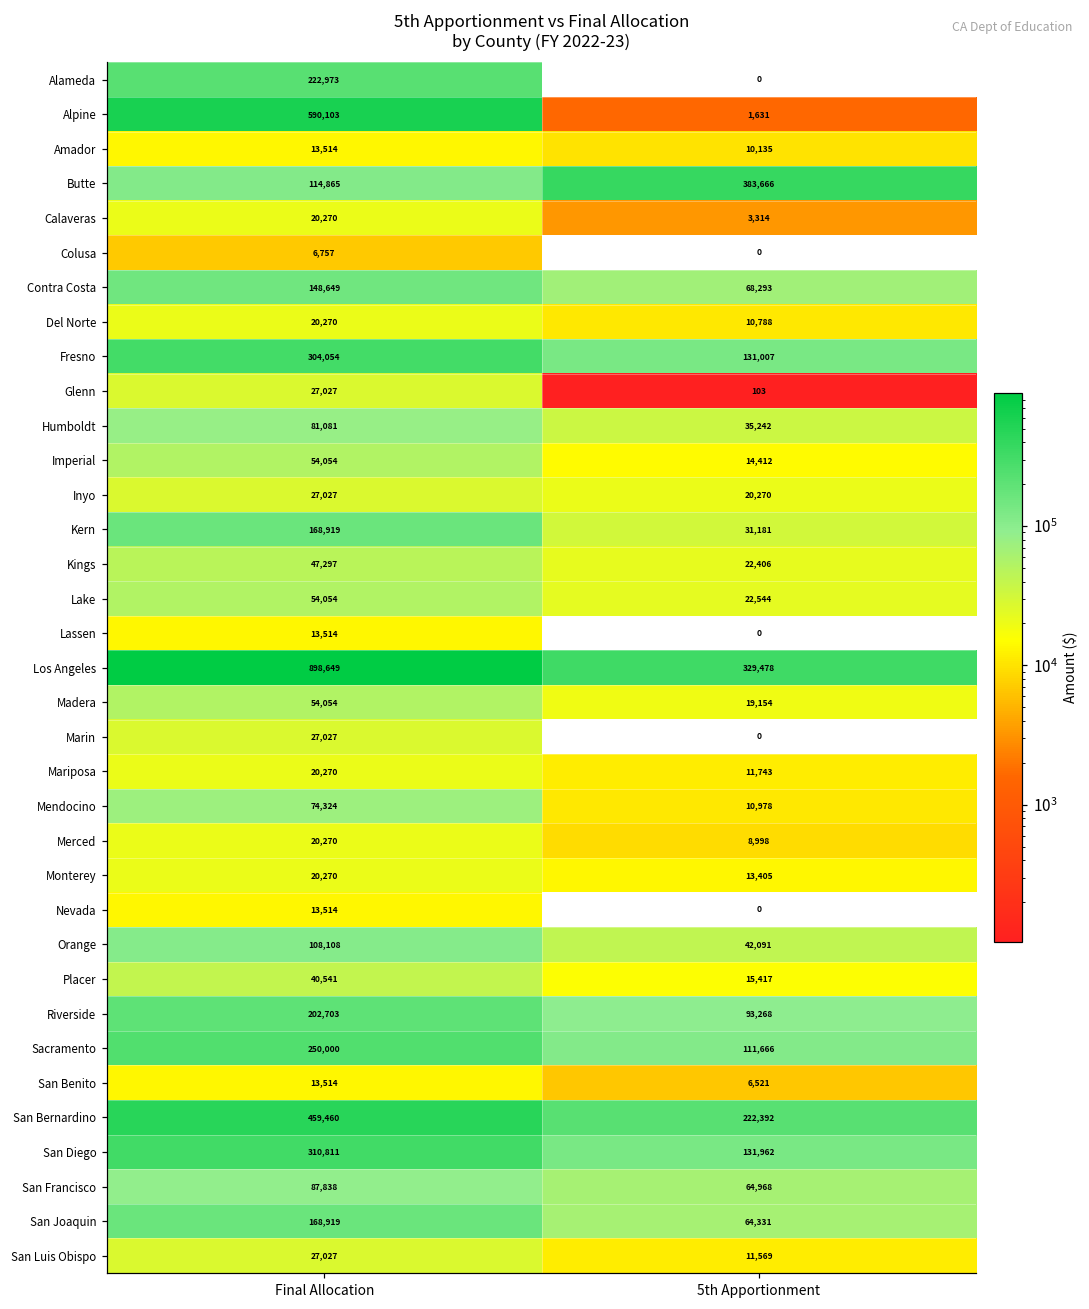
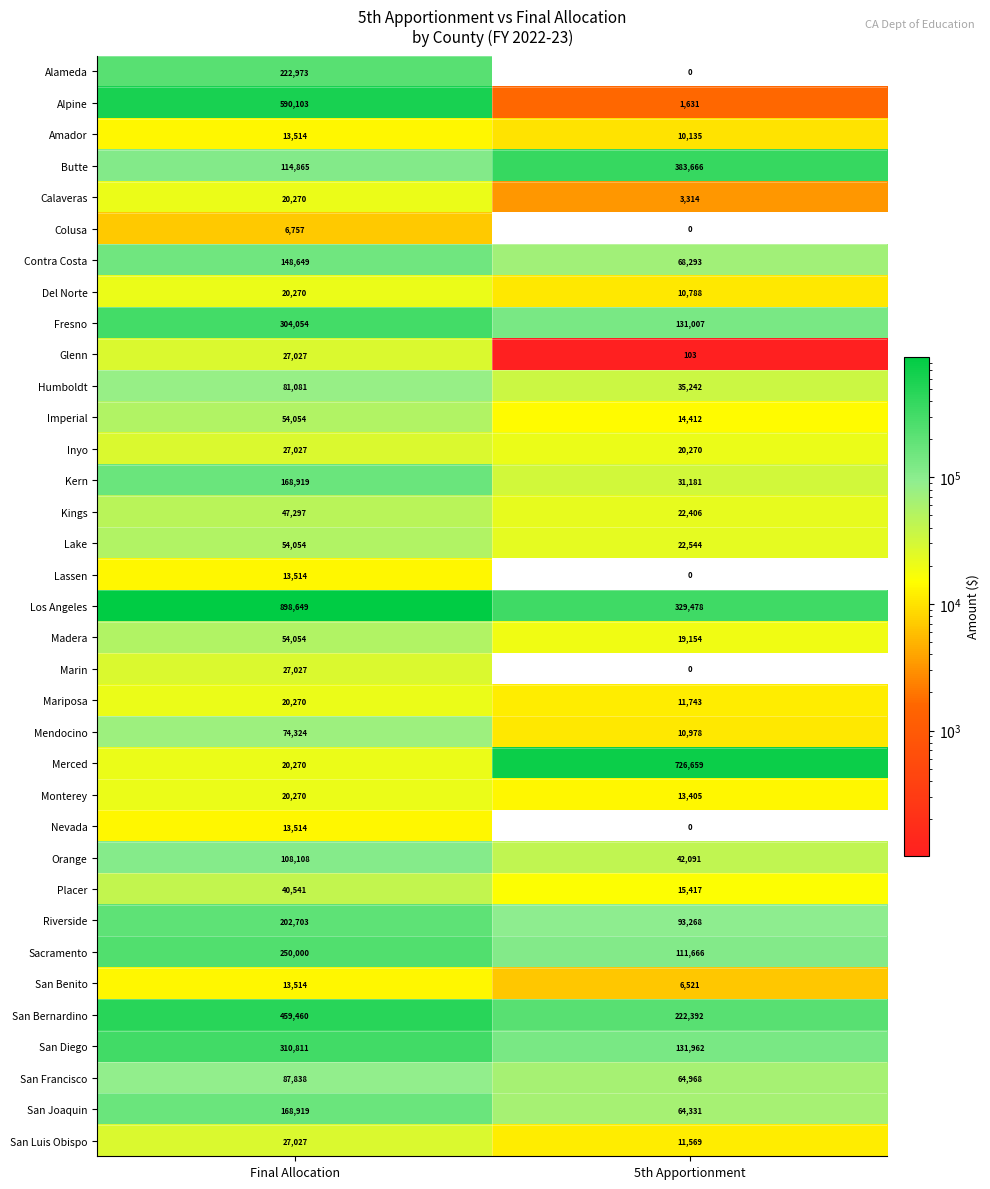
  {
    "Alameda": {
      "Final Allocation": "222,973",
      "5th Apportionment": "0"
    },
    "Alpine": {
      "Final Allocation": "590,103",
      "5th Apportionment": "1,631"
    },
    "Amador": {
      "Final Allocation": "13,514",
      "5th Apportionment": "10,135"
    },
    "Butte": {
      "Final Allocation": "114,865",
      "5th Apportionment": "383,666"
    },
    "Calaveras": {
      "Final Allocation": "20,270",
      "5th Apportionment": "3,314"
    },
    "Colusa": {
      "Final Allocation": "6,757",
      "5th Apportionment": "0"
    },
    "Contra Costa": {
      "Final Allocation": "148,649",
      "5th Apportionment": "68,293"
    },
    "Del Norte": {
      "Final Allocation": "20,270",
      "5th Apportionment": "10,788"
    },
    "Fresno": {
      "Final Allocation": "304,054",
      "5th Apportionment": "131,007"
    },
    "Glenn": {
      "Final Allocation": "27,027",
      "5th Apportionment": "103"
    },
    "Humboldt": {
      "Final Allocation": "81,081",
      "5th Apportionment": "35,242"
    },
    "Imperial": {
      "Final Allocation": "54,054",
      "5th Apportionment": "14,412"
    },
    "Inyo": {
      "Final Allocation": "27,027",
      "5th Apportionment": "20,270"
    },
    "Kern": {
      "Final Allocation": "168,919",
      "5th Apportionment": "31,181"
    },
    "Kings": {
      "Final Allocation": "47,297",
      "5th Apportionment": "22,406"
    },
    "Lake": {
      "Final Allocation": "54,054",
      "5th Apportionment": "22,544"
    },
    "Lassen": {
      "Final Allocation": "13,514",
      "5th Apportionment": "0"
    },
    "Los Angeles": {
      "Final Allocation": "898,649",
      "5th Apportionment": "329,478"
    },
    "Madera": {
      "Final Allocation": "54,054",
      "5th Apportionment": "19,154"
    },
    "Marin": {
      "Final Allocation": "27,027",
      "5th Apportionment": "0"
    },
    "Mariposa": {
      "Final Allocation": "20,270",
      "5th Apportionment": "11,743"
    },
    "Mendocino": {
      "Final Allocation": "74,324",
      "5th Apportionment": "10,978"
    },
    "Merced": {
      "Final Allocation": "20,270",
-     "5th Apportionment": "8,998"
+     "5th Apportionment": "726,659"
    },
    "Monterey": {
      "Final Allocation": "20,270",
      "5th Apportionment": "13,405"
    },
    "Nevada": {
      "Final Allocation": "13,514",
      "5th Apportionment": "0"
    },
    "Orange": {
      "Final Allocation": "108,108",
      "5th Apportionment": "42,091"
    },
    "Placer": {
      "Final Allocation": "40,541",
      "5th Apportionment": "15,417"
    },
    "Riverside": {
      "Final Allocation": "202,703",
      "5th Apportionment": "93,268"
    },
    "Sacramento": {
      "Final Allocation": "250,000",
      "5th Apportionment": "111,666"
    },
    "San Benito": {
      "Final Allocation": "13,514",
      "5th Apportionment": "6,521"
    },
    "San Bernardino": {
      "Final Allocation": "459,460",
      "5th Apportionment": "222,392"
    },
    "San Diego": {
      "Final Allocation": "310,811",
      "5th Apportionment": "131,962"
    },
    "San Francisco": {
      "Final Allocation": "87,838",
      "5th Apportionment": "64,968"
    },
    "San Joaquin": {
      "Final Allocation": "168,919",
      "5th Apportionment": "64,331"
    },
    "San Luis Obispo": {
      "Final Allocation": "27,027",
      "5th Apportionment": "11,569"
    }
  }
